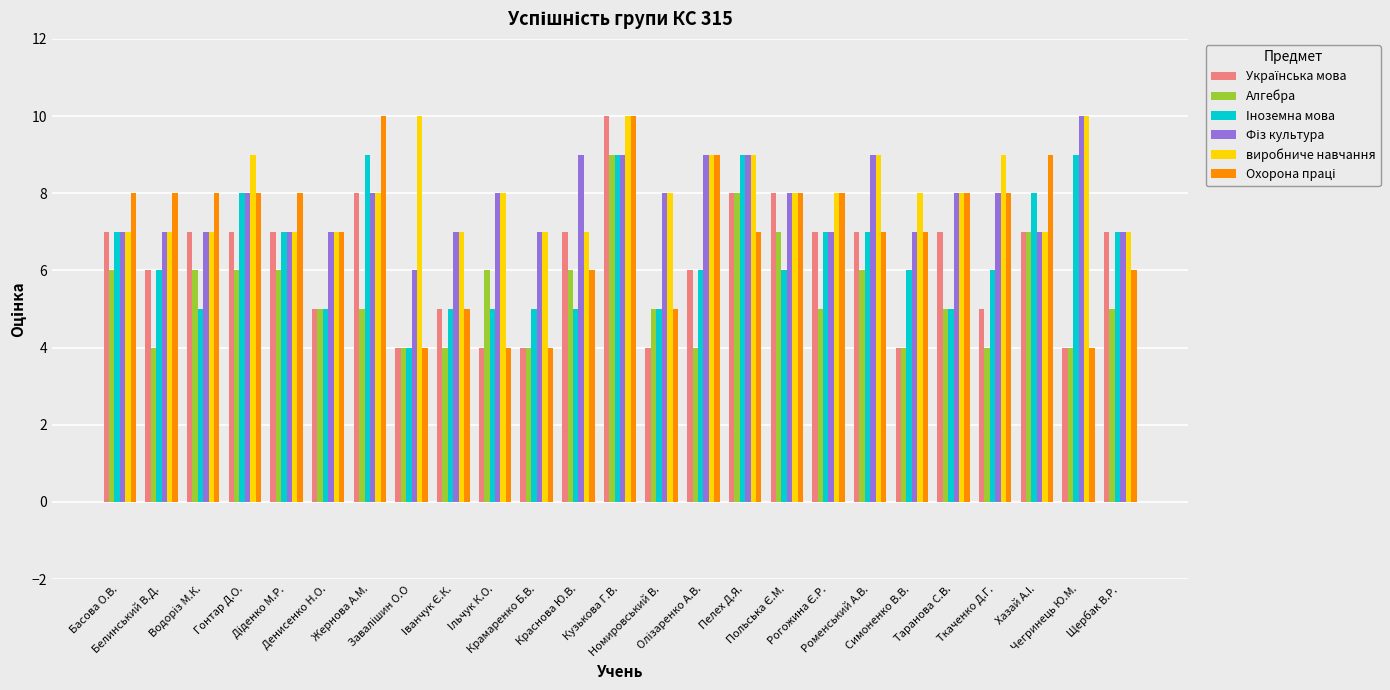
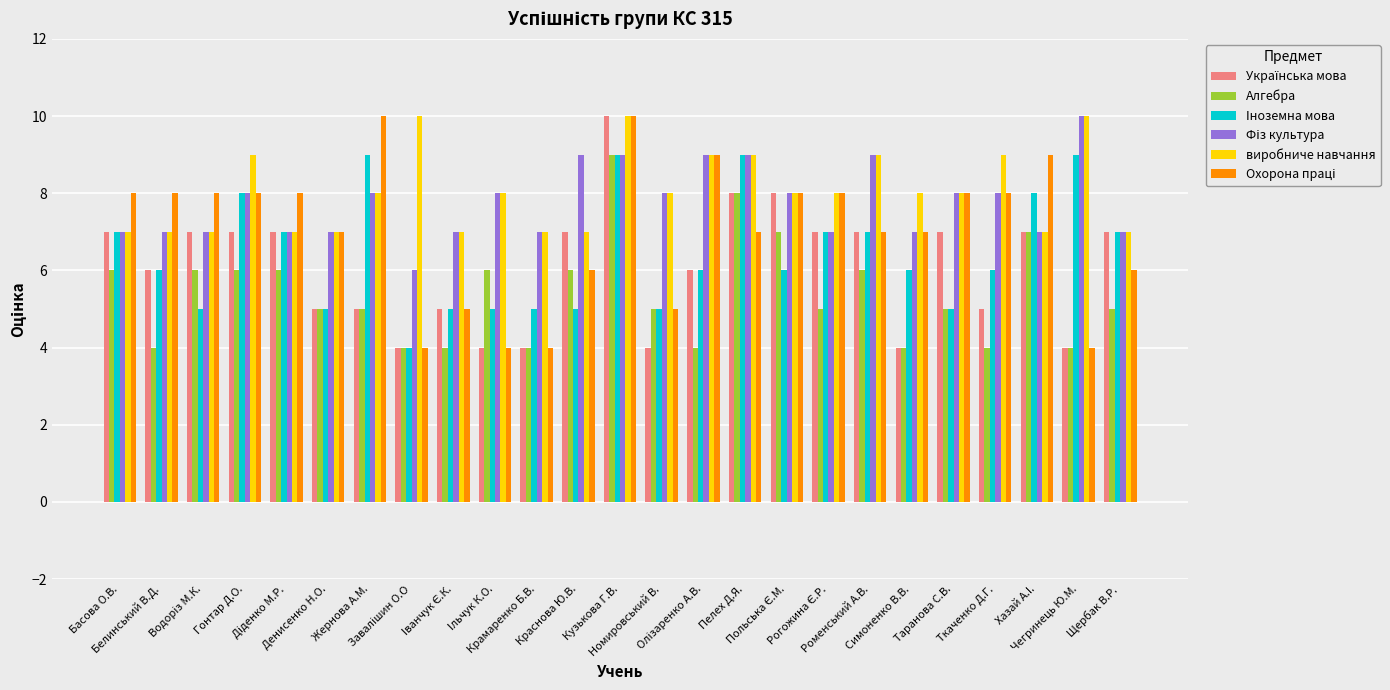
  {
    "Українська мова": {
      "Басова О.В.": 7,
      "Белинський В.Д.": 6,
      "Водоріз М.К.": 7,
      "Гонтар Д.О.": 7,
      "Діденко М.Р.": 7,
      "Денисенко Н.О.": 5,
-     "Жернова А.М.": 8,
+     "Жернова А.М.": 5,
      "Завалішин О.О": 4,
      "Іванчук Є.К.": 5,
      "Ільчук К.О.": 4,
      "Крамаренко Б.В.": 4,
      "Краснова Ю.В.": 7,
      "Кузькова Г.В.": 10,
      "Номировський В.": 4,
      "Олізаренко А.В.": 6,
      "Пелех Д.Я.": 8,
      "Польська Є.М.": 8,
      "Рогожина Є.Р.": 7,
      "Роменський А.В.": 7,
      "Симоненко В.В.": 4,
      "Таранова С.В.": 7,
      "Ткаченко Д.Г.": 5,
      "Хазай А.І.": 7,
      "Чегринець Ю.М.": 4,
      "Щербак В.Р.": 7
    },
    "Алгебра": {
      "Басова О.В.": 6,
      "Белинський В.Д.": 4,
      "Водоріз М.К.": 6,
      "Гонтар Д.О.": 6,
      "Діденко М.Р.": 6,
      "Денисенко Н.О.": 5,
      "Жернова А.М.": 5,
      "Завалішин О.О": 4,
      "Іванчук Є.К.": 4,
      "Ільчук К.О.": 6,
      "Крамаренко Б.В.": 4,
      "Краснова Ю.В.": 6,
      "Кузькова Г.В.": 9,
      "Номировський В.": 5,
      "Олізаренко А.В.": 4,
      "Пелех Д.Я.": 8,
      "Польська Є.М.": 7,
      "Рогожина Є.Р.": 5,
      "Роменський А.В.": 6,
      "Симоненко В.В.": 4,
      "Таранова С.В.": 5,
      "Ткаченко Д.Г.": 4,
      "Хазай А.І.": 7,
      "Чегринець Ю.М.": 4,
      "Щербак В.Р.": 5
    },
    "Іноземна мова": {
      "Басова О.В.": 7,
      "Белинський В.Д.": 6,
      "Водоріз М.К.": 5,
      "Гонтар Д.О.": 8,
      "Діденко М.Р.": 7,
      "Денисенко Н.О.": 5,
      "Жернова А.М.": 9,
      "Завалішин О.О": 4,
      "Іванчук Є.К.": 5,
      "Ільчук К.О.": 5,
      "Крамаренко Б.В.": 5,
      "Краснова Ю.В.": 5,
      "Кузькова Г.В.": 9,
      "Номировський В.": 5,
      "Олізаренко А.В.": 6,
      "Пелех Д.Я.": 9,
      "Польська Є.М.": 6,
      "Рогожина Є.Р.": 7,
      "Роменський А.В.": 7,
      "Симоненко В.В.": 6,
      "Таранова С.В.": 5,
      "Ткаченко Д.Г.": 6,
      "Хазай А.І.": 8,
      "Чегринець Ю.М.": 9,
      "Щербак В.Р.": 7
    },
    "Фіз культура": {
      "Басова О.В.": 7,
      "Белинський В.Д.": 7,
      "Водоріз М.К.": 7,
      "Гонтар Д.О.": 8,
      "Діденко М.Р.": 7,
      "Денисенко Н.О.": 7,
      "Жернова А.М.": 8,
      "Завалішин О.О": 6,
      "Іванчук Є.К.": 7,
      "Ільчук К.О.": 8,
      "Крамаренко Б.В.": 7,
      "Краснова Ю.В.": 9,
      "Кузькова Г.В.": 9,
      "Номировський В.": 8,
      "Олізаренко А.В.": 9,
      "Пелех Д.Я.": 9,
      "Польська Є.М.": 8,
      "Рогожина Є.Р.": 7,
      "Роменський А.В.": 9,
      "Симоненко В.В.": 7,
      "Таранова С.В.": 8,
      "Ткаченко Д.Г.": 8,
      "Хазай А.І.": 7,
      "Чегринець Ю.М.": 10,
      "Щербак В.Р.": 7
    },
    "виробниче навчання": {
      "Басова О.В.": 7,
      "Белинський В.Д.": 7,
      "Водоріз М.К.": 7,
      "Гонтар Д.О.": 9,
      "Діденко М.Р.": 7,
      "Денисенко Н.О.": 7,
      "Жернова А.М.": 8,
      "Завалішин О.О": 10,
      "Іванчук Є.К.": 7,
      "Ільчук К.О.": 8,
      "Крамаренко Б.В.": 7,
      "Краснова Ю.В.": 7,
      "Кузькова Г.В.": 10,
      "Номировський В.": 8,
      "Олізаренко А.В.": 9,
      "Пелех Д.Я.": 9,
      "Польська Є.М.": 8,
      "Рогожина Є.Р.": 8,
      "Роменський А.В.": 9,
      "Симоненко В.В.": 8,
      "Таранова С.В.": 8,
      "Ткаченко Д.Г.": 9,
      "Хазай А.І.": 7,
      "Чегринець Ю.М.": 10,
      "Щербак В.Р.": 7
    },
    "Охорона праці": {
      "Басова О.В.": 8,
      "Белинський В.Д.": 8,
      "Водоріз М.К.": 8,
      "Гонтар Д.О.": 8,
      "Діденко М.Р.": 8,
      "Денисенко Н.О.": 7,
      "Жернова А.М.": 10,
      "Завалішин О.О": 4,
      "Іванчук Є.К.": 5,
      "Ільчук К.О.": 4,
      "Крамаренко Б.В.": 4,
      "Краснова Ю.В.": 6,
      "Кузькова Г.В.": 10,
      "Номировський В.": 5,
      "Олізаренко А.В.": 9,
      "Пелех Д.Я.": 7,
      "Польська Є.М.": 8,
      "Рогожина Є.Р.": 8,
      "Роменський А.В.": 7,
      "Симоненко В.В.": 7,
      "Таранова С.В.": 8,
      "Ткаченко Д.Г.": 8,
      "Хазай А.І.": 9,
      "Чегринець Ю.М.": 4,
      "Щербак В.Р.": 6
    }
  }
